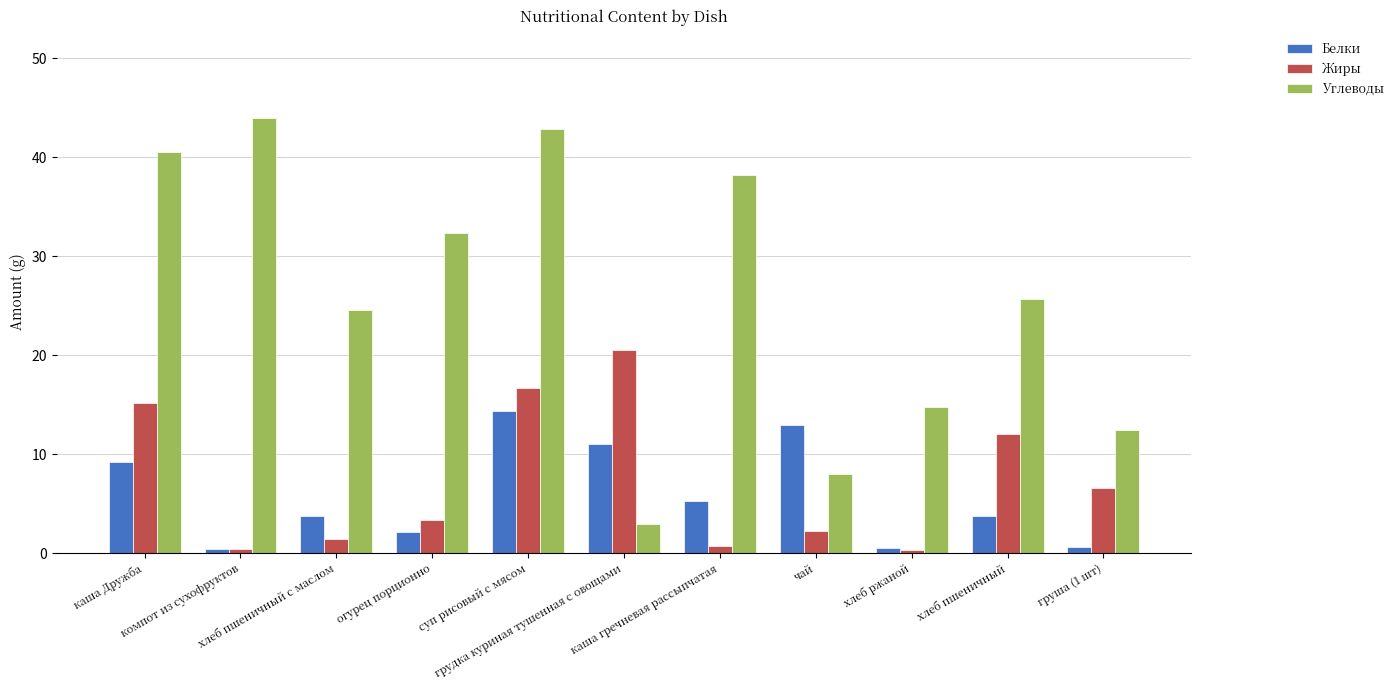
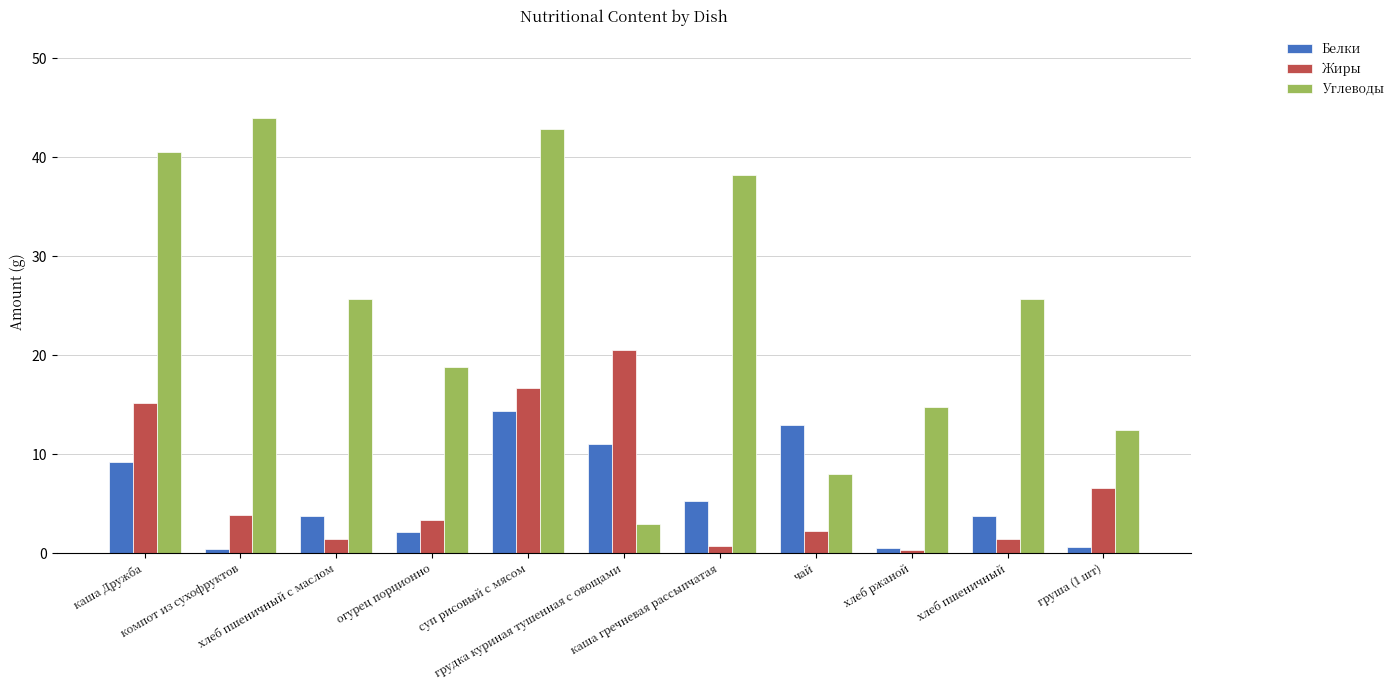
  {
    "Белки": {
      "каша Дружба": 9,
      "компот из сухофруктов": 0,
      "хлеб пшеничный с маслом": 4,
      "огурец порционно": 2,
      "суп рисовый с мясом": 14,
      "грудка куриная тушенная с овощами": 11,
      "каша гречневая рассыпчатая": 5,
      "чай": 13,
      "хлеб ржаной": 1,
      "хлеб пшеничный": 4,
      "груша (1 шт)": 1
    },
    "Жиры": {
      "каша Дружба": 15,
-     "компот из сухофруктов": 0,
+     "компот из сухофруктов": 4,
      "хлеб пшеничный с маслом": 1,
      "огурец порционно": 3,
      "суп рисовый с мясом": 17,
      "грудка куриная тушенная с овощами": 21,
      "каша гречневая рассыпчатая": 1,
      "чай": 2,
      "хлеб ржаной": 0,
-     "хлеб пшеничный": 12,
+     "хлеб пшеничный": 1,
      "груша (1 шт)": 7
    },
    "Углеводы": {
      "каша Дружба": 41,
      "компот из сухофруктов": 44,
-     "хлеб пшеничный с маслом": 25,
-     "огурец порционно": 32,
+     "хлеб пшеничный с маслом": 26,
+     "огурец порционно": 19,
      "суп рисовый с мясом": 43,
      "грудка куриная тушенная с овощами": 3,
      "каша гречневая рассыпчатая": 38,
      "чай": 8,
      "хлеб ржаной": 15,
      "хлеб пшеничный": 26,
      "груша (1 шт)": 12
    }
  }
